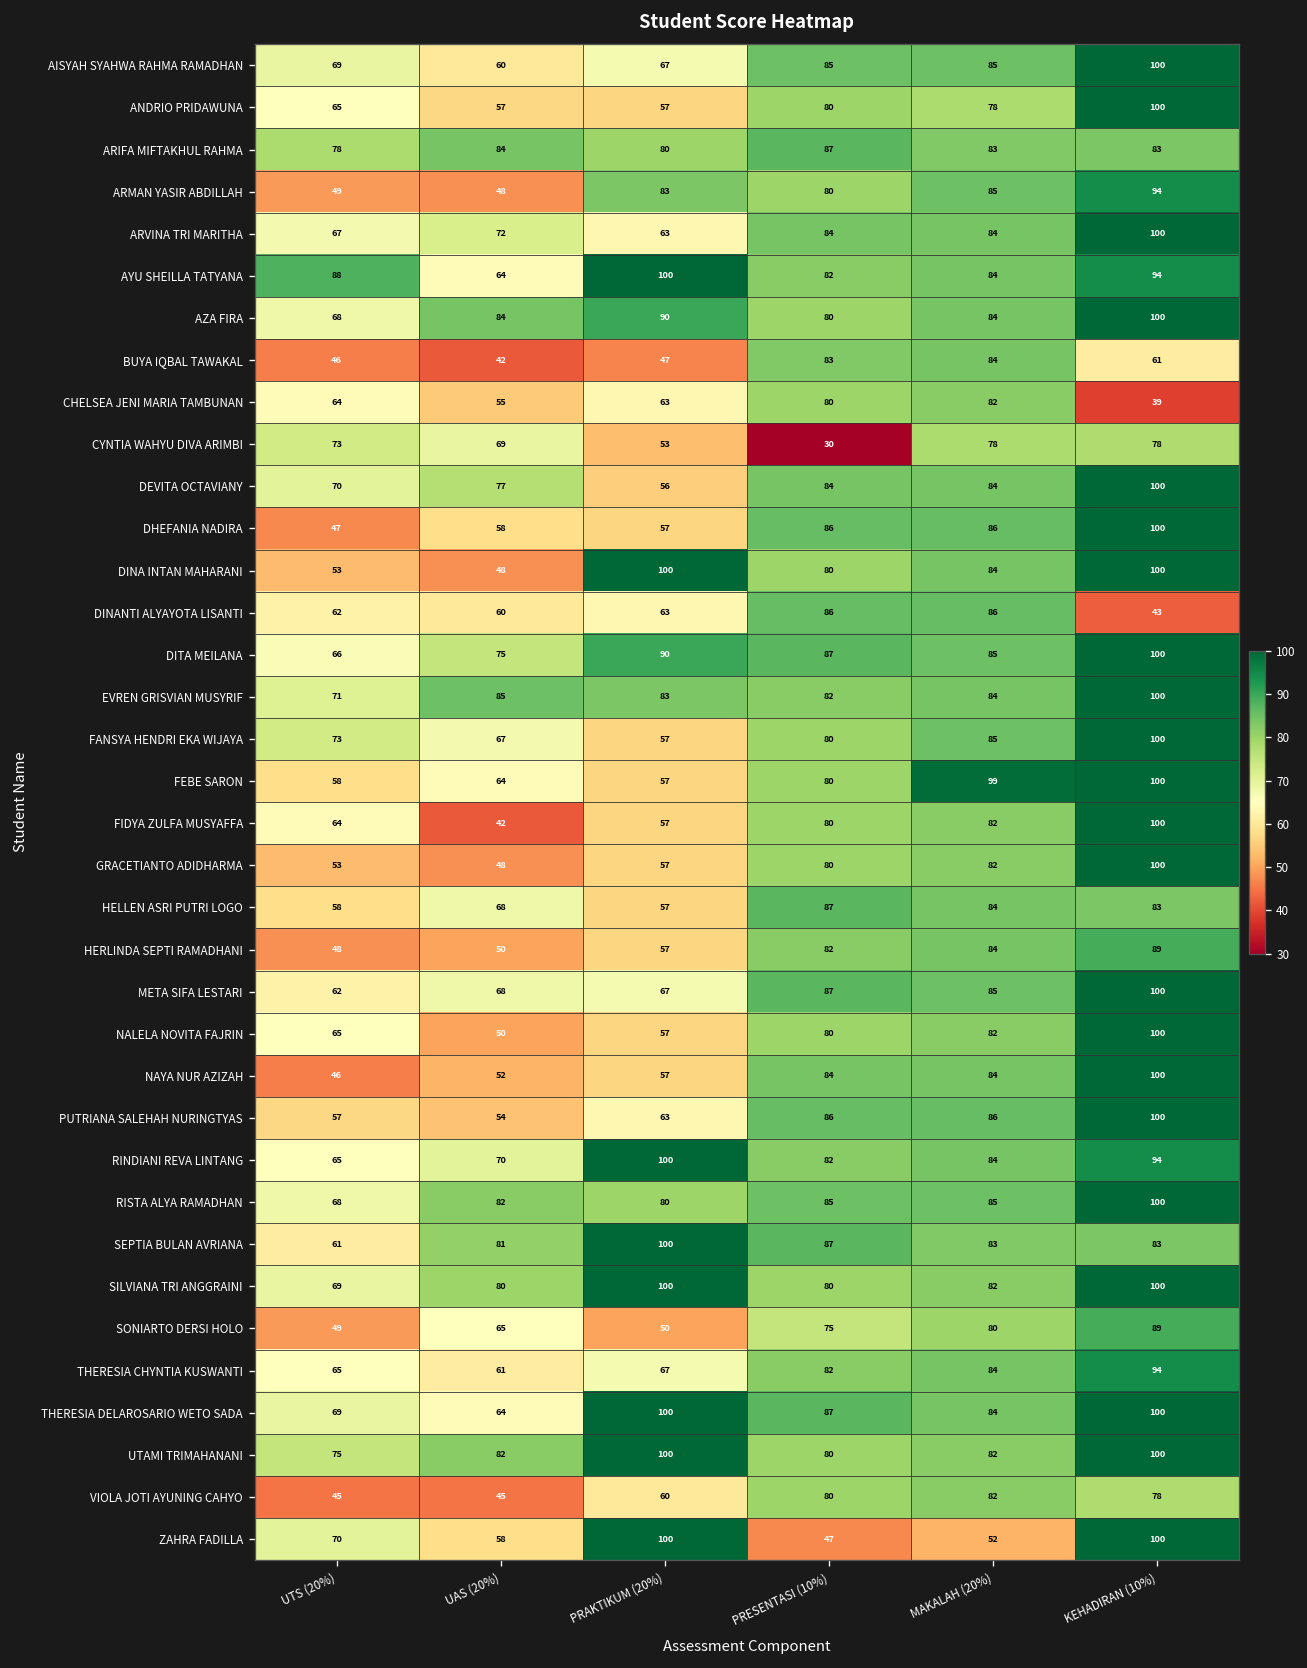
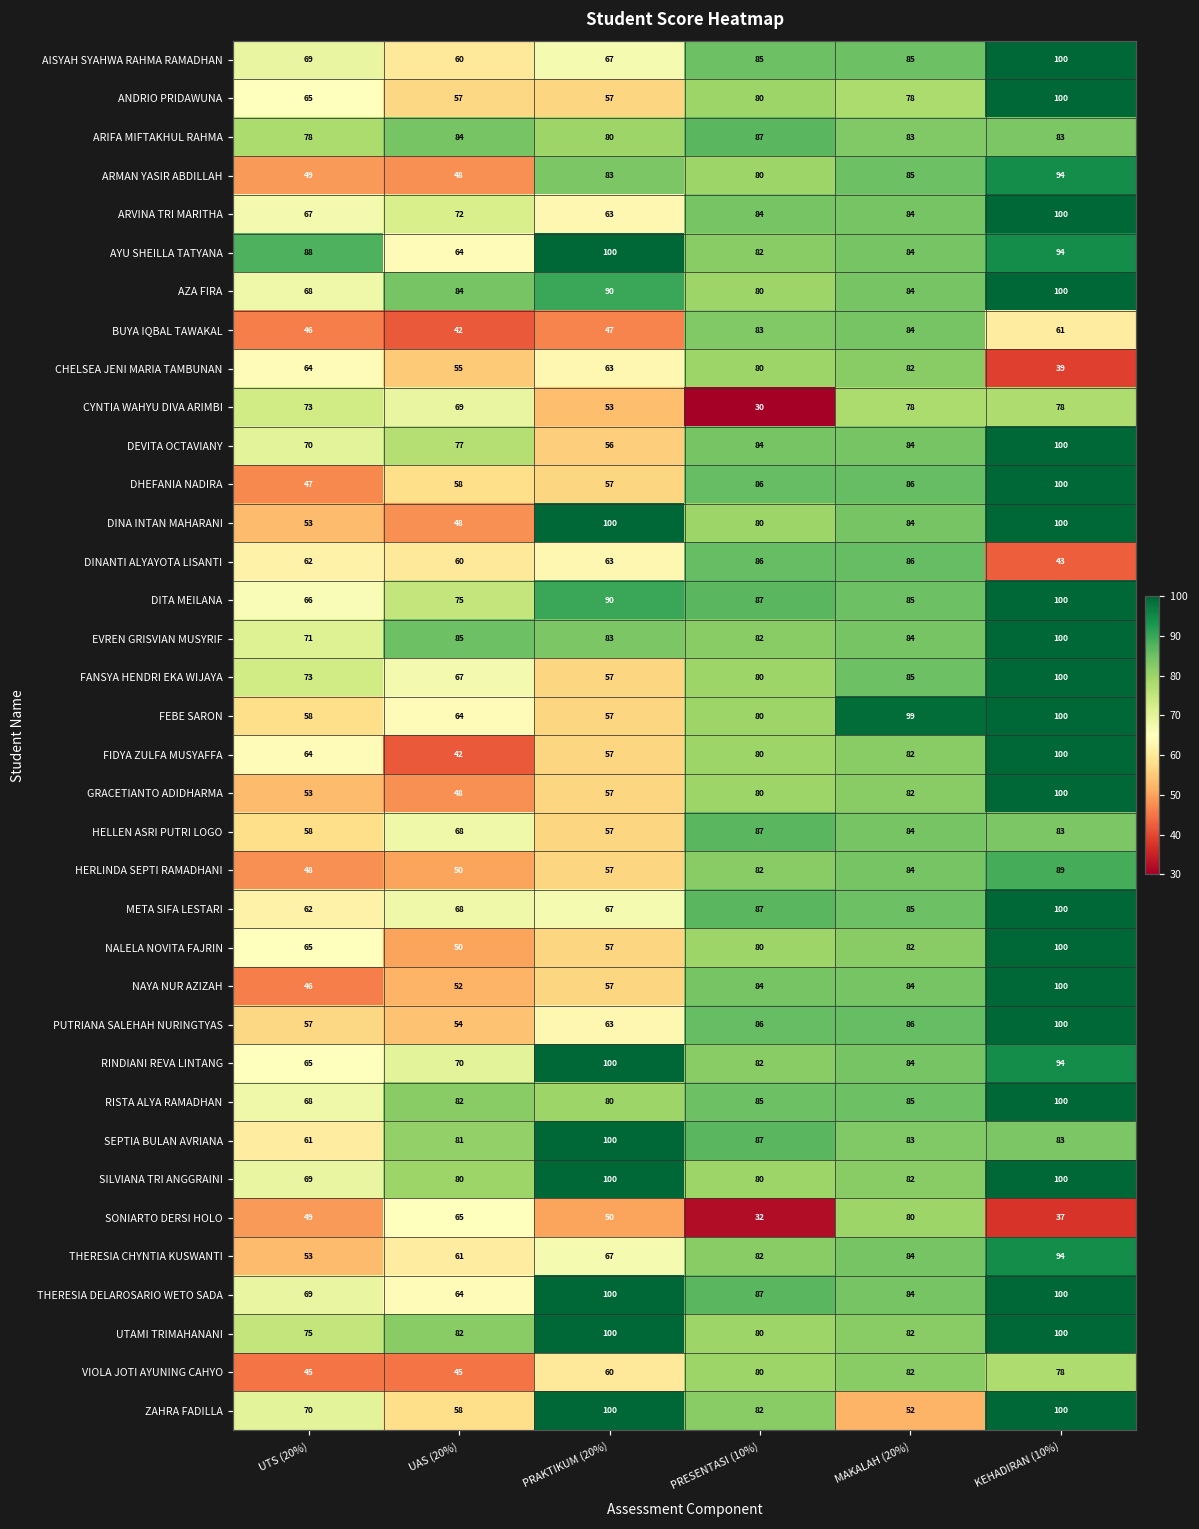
  {
    "SONIARTO DERSI HOLO": {
      "UTS (20%)": 49,
      "UAS (20%)": 65,
      "PRAKTIKUM (20%)": 50,
-     "PRESENTASI (10%)": 75,
+     "PRESENTASI (10%)": 32,
      "MAKALAH (20%)": 80,
-     "KEHADIRAN (10%)": 89
+     "KEHADIRAN (10%)": 37
    },
    "THERESIA CHYNTIA KUSWANTI": {
-     "UTS (20%)": 65,
+     "UTS (20%)": 53,
      "UAS (20%)": 61,
      "PRAKTIKUM (20%)": 67,
      "PRESENTASI (10%)": 82,
      "MAKALAH (20%)": 84,
      "KEHADIRAN (10%)": 94
    },
    "ZAHRA FADILLA": {
      "UTS (20%)": 70,
      "UAS (20%)": 58,
      "PRAKTIKUM (20%)": 100,
-     "PRESENTASI (10%)": 47,
+     "PRESENTASI (10%)": 82,
      "MAKALAH (20%)": 52,
      "KEHADIRAN (10%)": 100
    }
  }
